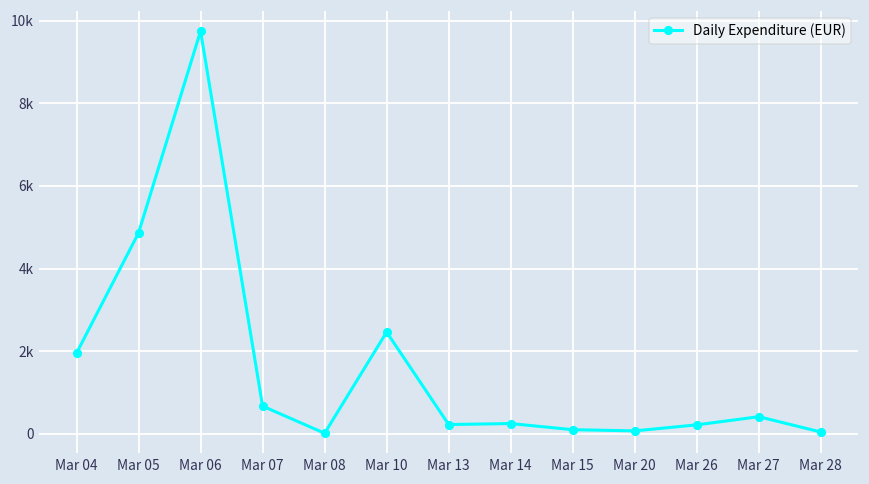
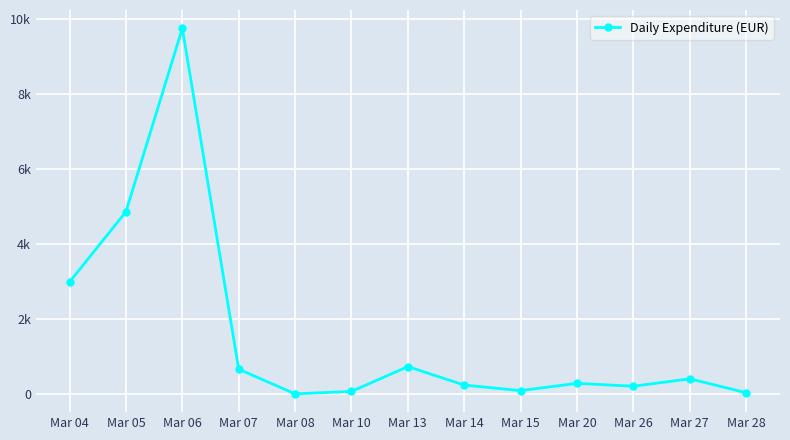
  {
-   "Mar 04": 2000,
+   "Mar 04": 3000,
    "Mar 05": 4900,
    "Mar 06": 9700,
    "Mar 07": 700,
    "Mar 08": 0,
-   "Mar 10": 2500,
-   "Mar 13": 200,
+   "Mar 10": 100,
+   "Mar 13": 700,
    "Mar 14": 200,
    "Mar 15": 100,
-   "Mar 20": 100,
+   "Mar 20": 300,
    "Mar 26": 200,
    "Mar 27": 400,
    "Mar 28": 0
  }
